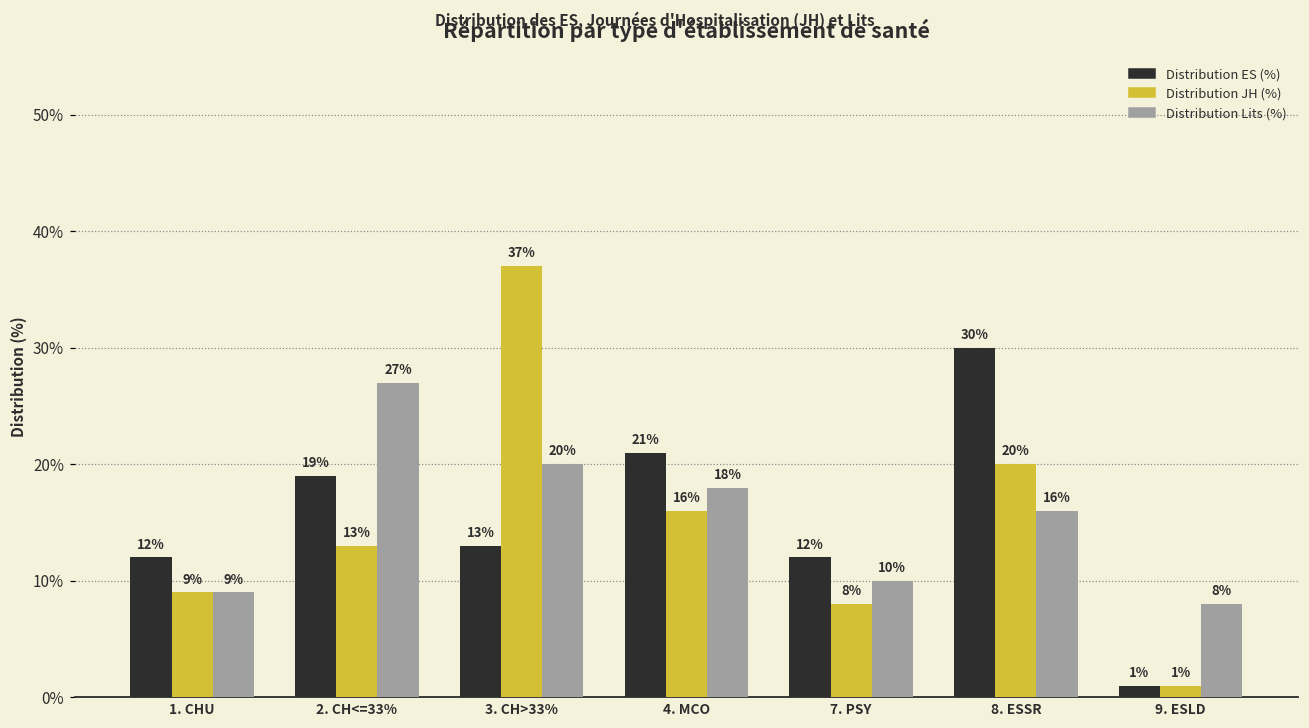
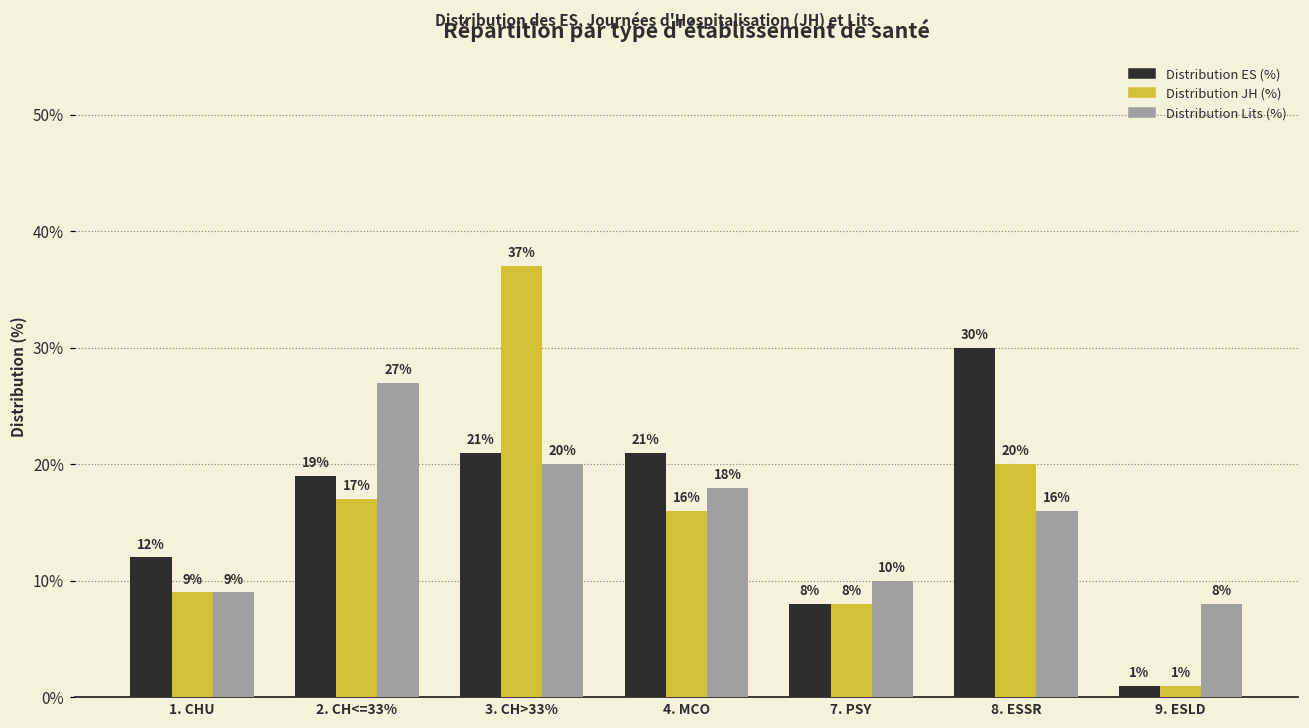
  {
    "Distribution ES (%)": {
      "1. CHU": "12%",
      "2. CH<=33%": "19%",
-     "3. CH>33%": "13%",
+     "3. CH>33%": "21%",
      "4. MCO": "21%",
-     "7. PSY": "12%",
+     "7. PSY": "8%",
      "8. ESSR": "30%",
      "9. ESLD": "1%"
    },
    "Distribution JH (%)": {
      "1. CHU": "9%",
-     "2. CH<=33%": "13%",
+     "2. CH<=33%": "17%",
      "3. CH>33%": "37%",
      "4. MCO": "16%",
      "7. PSY": "8%",
      "8. ESSR": "20%",
      "9. ESLD": "1%"
    },
    "Distribution Lits (%)": {
      "1. CHU": "9%",
      "2. CH<=33%": "27%",
      "3. CH>33%": "20%",
      "4. MCO": "18%",
      "7. PSY": "10%",
      "8. ESSR": "16%",
      "9. ESLD": "8%"
    }
  }
